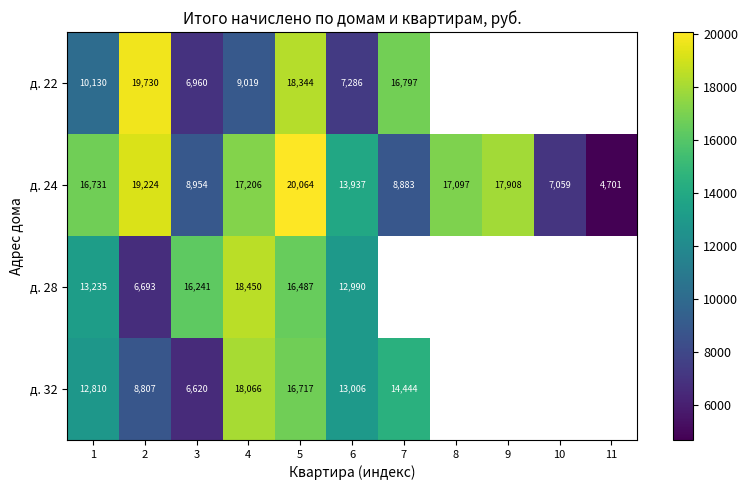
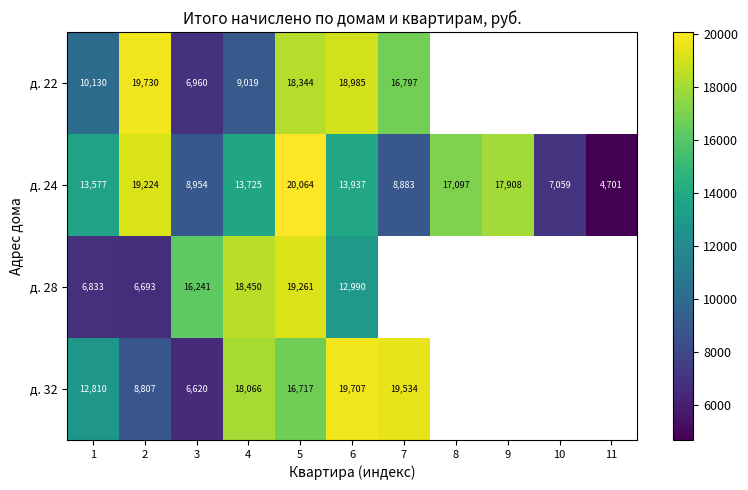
  {
    "д. 22": {
      "1": "10,130",
      "2": "19,730",
      "3": "6,960",
      "4": "9,019",
      "5": "18,344",
-     "6": "7,286",
+     "6": "18,985",
      "7": "16,797"
    },
    "д. 24": {
-     "1": "16,731",
+     "1": "13,577",
      "2": "19,224",
      "3": "8,954",
-     "4": "17,206",
+     "4": "13,725",
      "5": "20,064",
      "6": "13,937",
      "7": "8,883",
      "8": "17,097",
      "9": "17,908",
      "10": "7,059",
      "11": "4,701"
    },
    "д. 28": {
-     "1": "13,235",
+     "1": "6,833",
      "2": "6,693",
      "3": "16,241",
      "4": "18,450",
-     "5": "16,487",
+     "5": "19,261",
      "6": "12,990"
    },
    "д. 32": {
      "1": "12,810",
      "2": "8,807",
      "3": "6,620",
      "4": "18,066",
      "5": "16,717",
-     "6": "13,006",
-     "7": "14,444"
+     "6": "19,707",
+     "7": "19,534"
    }
  }
